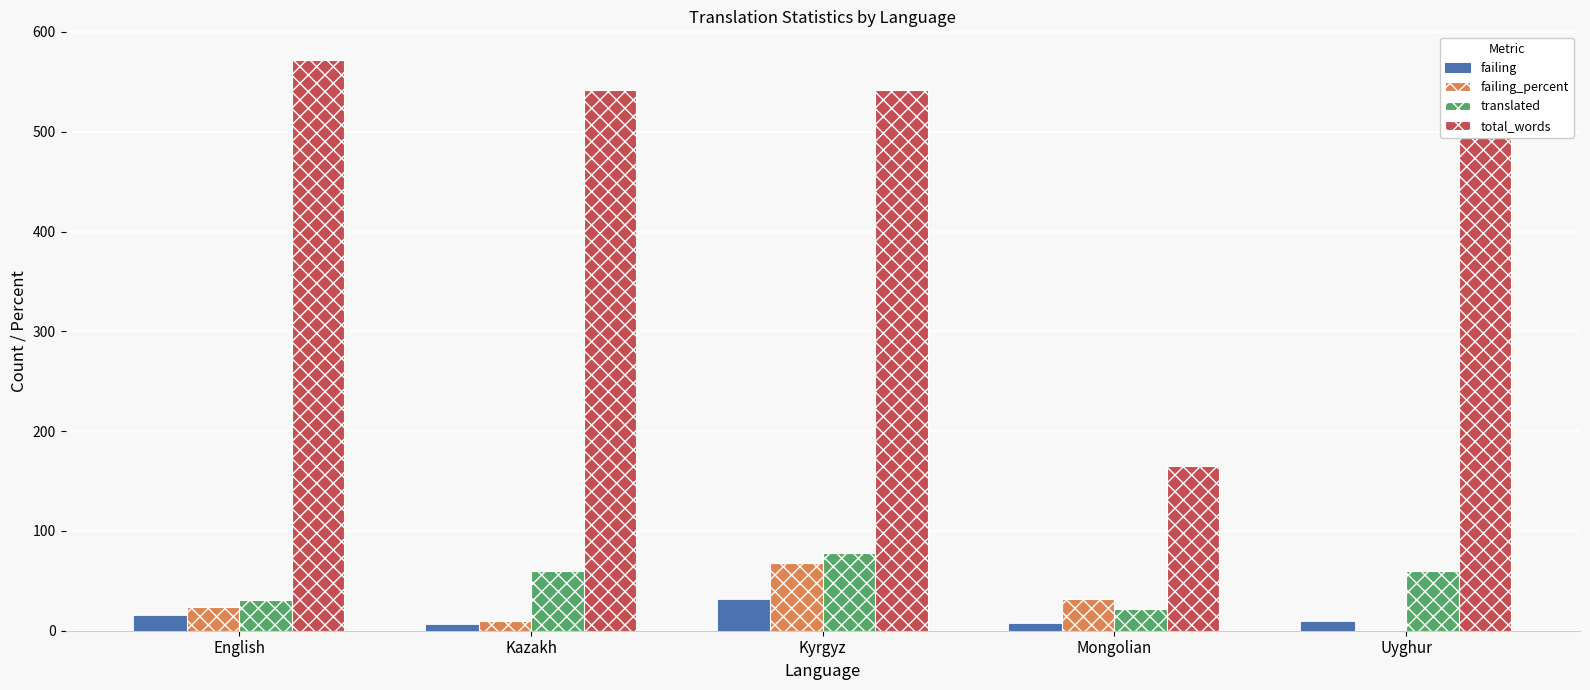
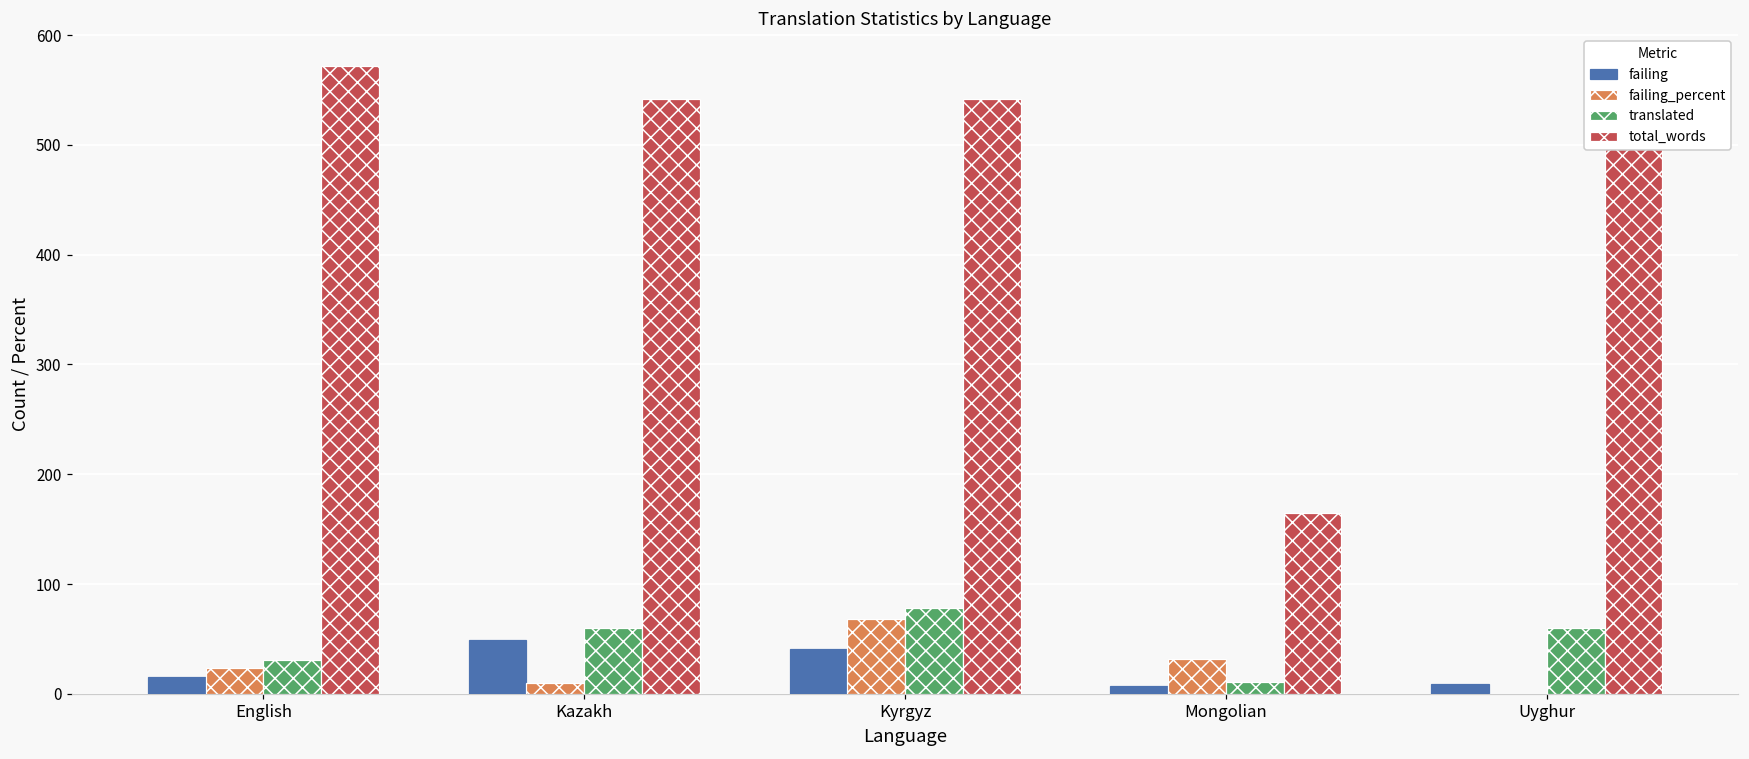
  {
    "failing": {
      "English": 20,
-     "Kazakh": 10,
-     "Kyrgyz": 30,
+     "Kazakh": 50,
+     "Kyrgyz": 40,
      "Mongolian": 10,
      "Uyghur": 10
    },
    "translated": {
      "English": 30,
      "Kazakh": 60,
      "Kyrgyz": 80,
-     "Mongolian": 20,
+     "Mongolian": 10,
      "Uyghur": 60
    }
  }
